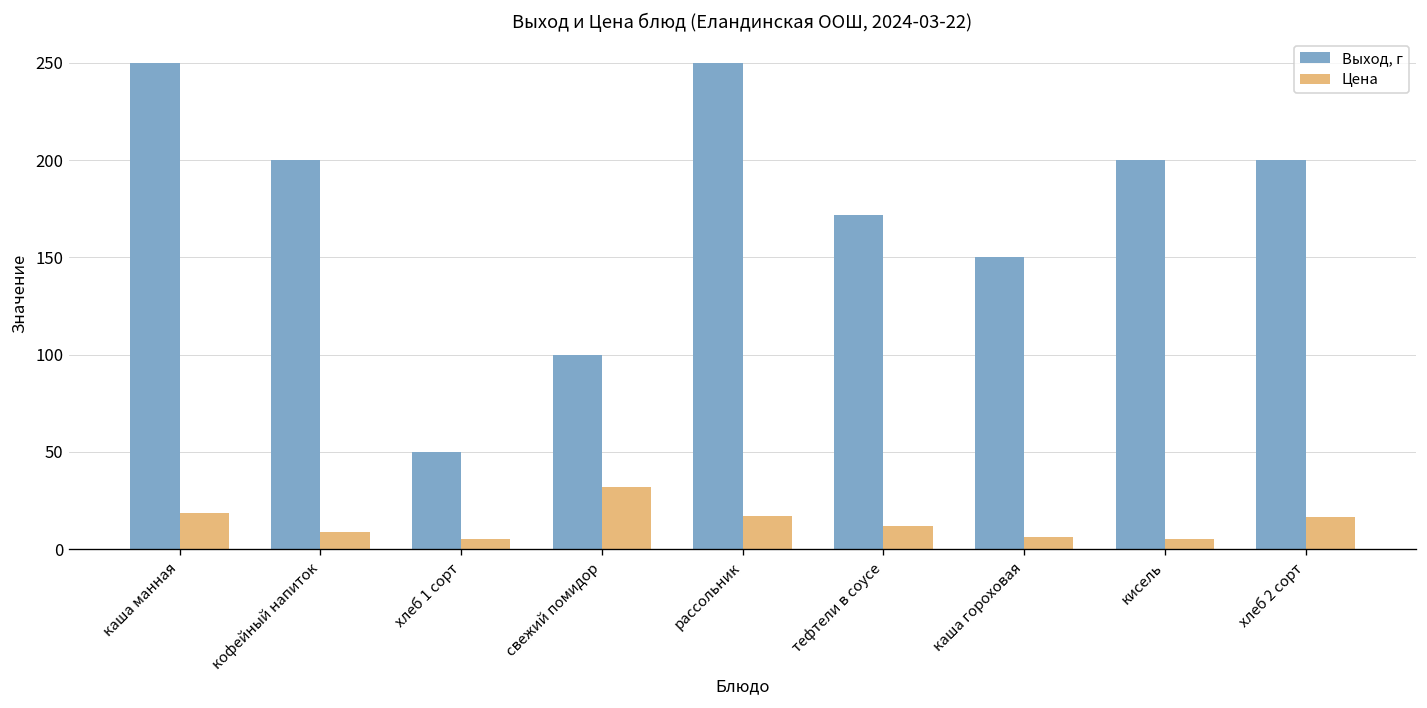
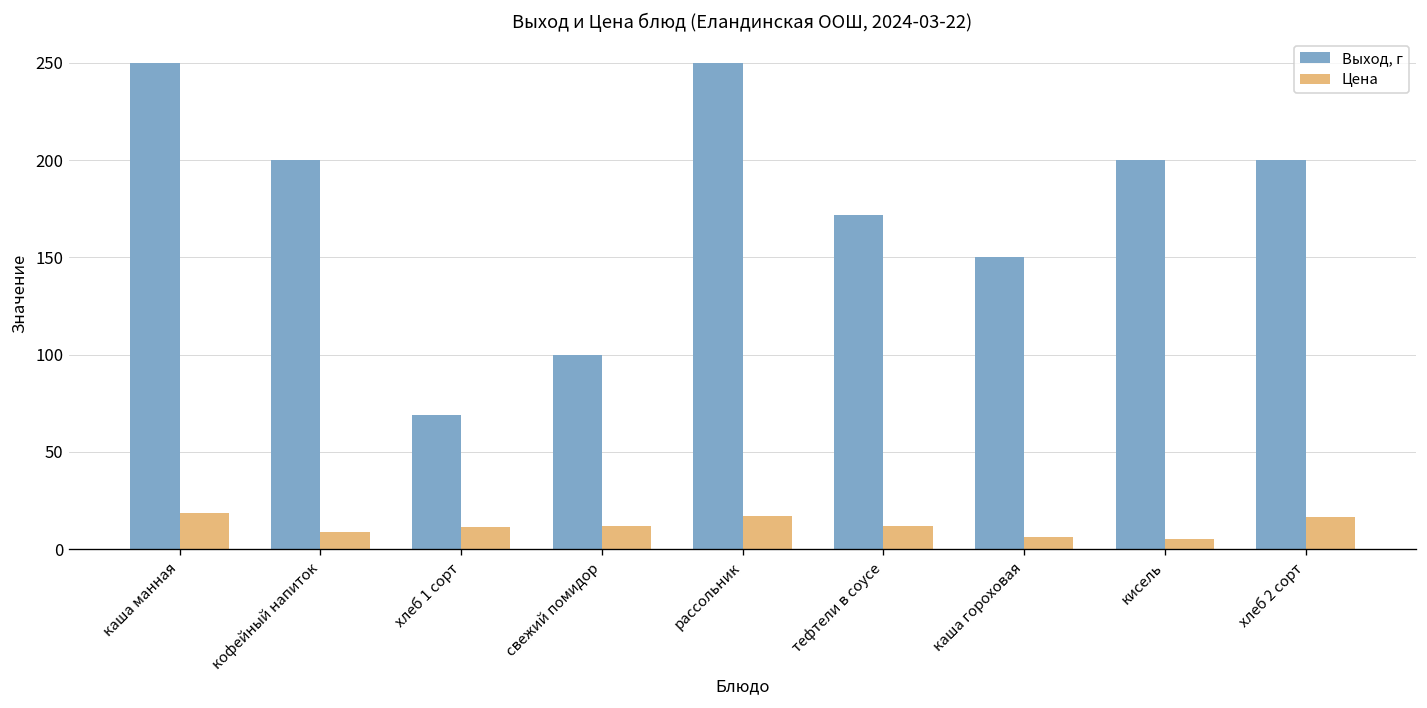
  {
    "Выход, г": {
      "каша манная": 250,
      "кофейный напиток": 200,
-     "хлеб 1 сорт": 50,
+     "хлеб 1 сорт": 69,
      "свежий помидор": 100,
      "рассольник": 250,
      "тефтели в соусе": 172,
      "каша гороховая": 150,
      "кисель": 200,
      "хлеб 2 сорт": 200
    },
    "Цена": {
      "каша манная": 19,
      "кофейный напиток": 9,
-     "хлеб 1 сорт": 5,
-     "свежий помидор": 32,
+     "хлеб 1 сорт": 11,
+     "свежий помидор": 12,
      "рассольник": 17,
      "тефтели в соусе": 12,
      "каша гороховая": 6,
      "кисель": 5,
      "хлеб 2 сорт": 17
    }
  }
